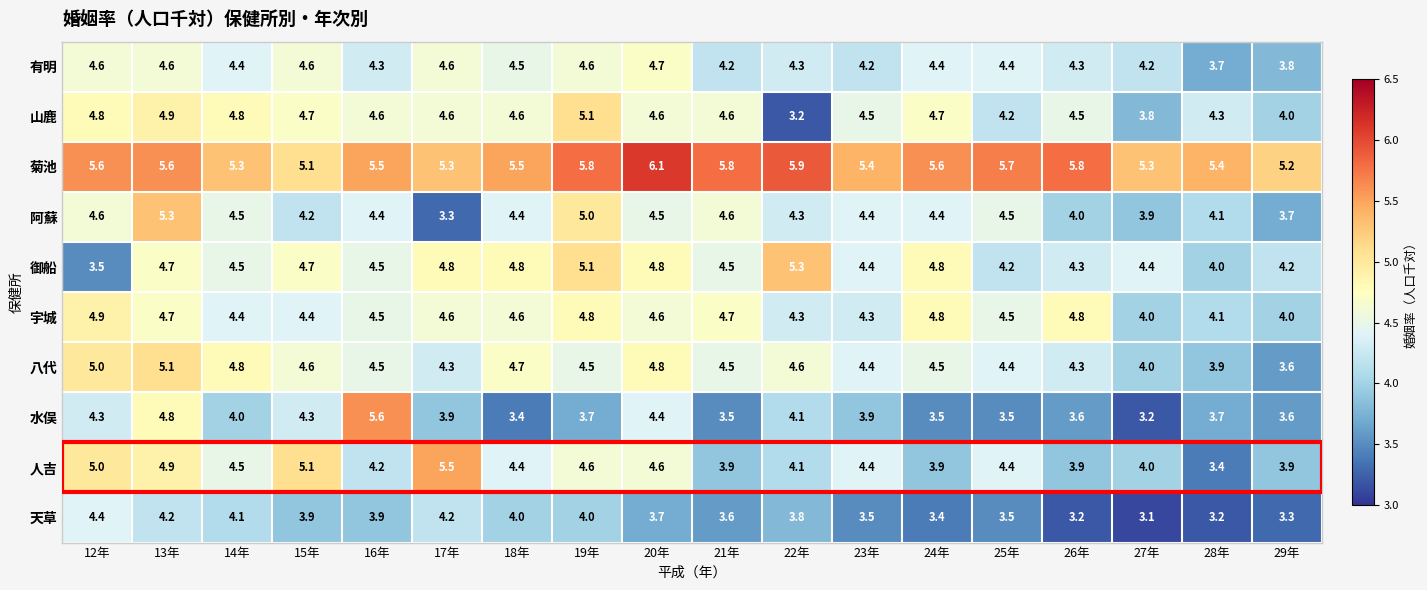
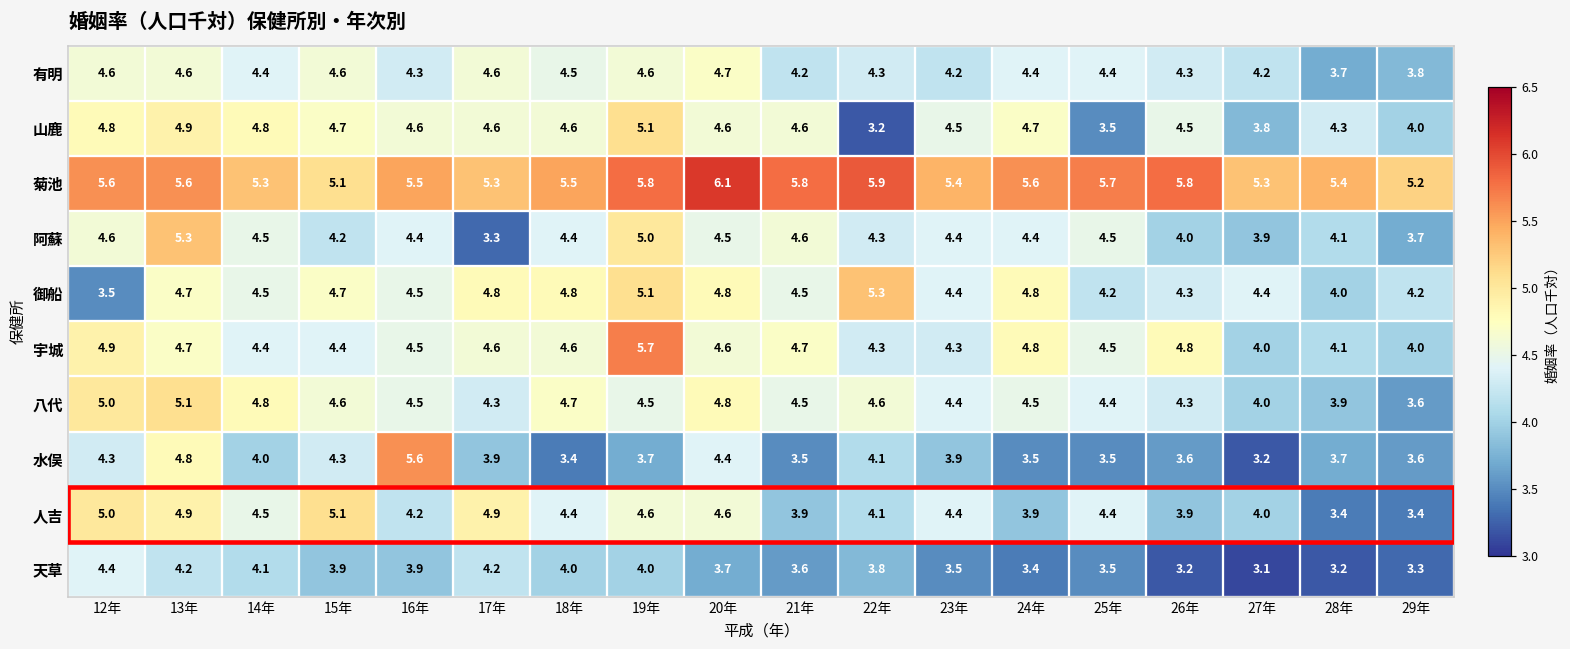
  {
    "有明": {
      "12年": 4.6,
      "13年": 4.6,
      "14年": 4.4,
      "15年": 4.6,
      "16年": 4.3,
      "17年": 4.6,
      "18年": 4.5,
      "19年": 4.6,
      "20年": 4.7,
      "21年": 4.2,
      "22年": 4.3,
      "23年": 4.2,
      "24年": 4.4,
      "25年": 4.4,
      "26年": 4.3,
      "27年": 4.2,
      "28年": 3.7,
      "29年": 3.8
    },
    "山鹿": {
      "12年": 4.8,
      "13年": 4.9,
      "14年": 4.8,
      "15年": 4.7,
      "16年": 4.6,
      "17年": 4.6,
      "18年": 4.6,
      "19年": 5.1,
      "20年": 4.6,
      "21年": 4.6,
      "22年": 3.2,
      "23年": 4.5,
      "24年": 4.7,
-     "25年": 4.2,
+     "25年": 3.5,
      "26年": 4.5,
      "27年": 3.8,
      "28年": 4.3,
      "29年": 4.0
    },
    "菊池": {
      "12年": 5.6,
      "13年": 5.6,
      "14年": 5.3,
      "15年": 5.1,
      "16年": 5.5,
      "17年": 5.3,
      "18年": 5.5,
      "19年": 5.8,
      "20年": 6.1,
      "21年": 5.8,
      "22年": 5.9,
      "23年": 5.4,
      "24年": 5.6,
      "25年": 5.7,
      "26年": 5.8,
      "27年": 5.3,
      "28年": 5.4,
      "29年": 5.2
    },
    "阿蘇": {
      "12年": 4.6,
      "13年": 5.3,
      "14年": 4.5,
      "15年": 4.2,
      "16年": 4.4,
      "17年": 3.3,
      "18年": 4.4,
      "19年": 5.0,
      "20年": 4.5,
      "21年": 4.6,
      "22年": 4.3,
      "23年": 4.4,
      "24年": 4.4,
      "25年": 4.5,
      "26年": 4.0,
      "27年": 3.9,
      "28年": 4.1,
      "29年": 3.7
    },
    "御船": {
      "12年": 3.5,
      "13年": 4.7,
      "14年": 4.5,
      "15年": 4.7,
      "16年": 4.5,
      "17年": 4.8,
      "18年": 4.8,
      "19年": 5.1,
      "20年": 4.8,
      "21年": 4.5,
      "22年": 5.3,
      "23年": 4.4,
      "24年": 4.8,
      "25年": 4.2,
      "26年": 4.3,
      "27年": 4.4,
      "28年": 4.0,
      "29年": 4.2
    },
    "宇城": {
      "12年": 4.9,
      "13年": 4.7,
      "14年": 4.4,
      "15年": 4.4,
      "16年": 4.5,
      "17年": 4.6,
      "18年": 4.6,
-     "19年": 4.8,
+     "19年": 5.7,
      "20年": 4.6,
      "21年": 4.7,
      "22年": 4.3,
      "23年": 4.3,
      "24年": 4.8,
      "25年": 4.5,
      "26年": 4.8,
      "27年": 4.0,
      "28年": 4.1,
      "29年": 4.0
    },
    "八代": {
      "12年": 5.0,
      "13年": 5.1,
      "14年": 4.8,
      "15年": 4.6,
      "16年": 4.5,
      "17年": 4.3,
      "18年": 4.7,
      "19年": 4.5,
      "20年": 4.8,
      "21年": 4.5,
      "22年": 4.6,
      "23年": 4.4,
      "24年": 4.5,
      "25年": 4.4,
      "26年": 4.3,
      "27年": 4.0,
      "28年": 3.9,
      "29年": 3.6
    },
    "水俣": {
      "12年": 4.3,
      "13年": 4.8,
      "14年": 4.0,
      "15年": 4.3,
      "16年": 5.6,
      "17年": 3.9,
      "18年": 3.4,
      "19年": 3.7,
      "20年": 4.4,
      "21年": 3.5,
      "22年": 4.1,
      "23年": 3.9,
      "24年": 3.5,
      "25年": 3.5,
      "26年": 3.6,
      "27年": 3.2,
      "28年": 3.7,
      "29年": 3.6
    },
    "人吉": {
      "12年": 5.0,
      "13年": 4.9,
      "14年": 4.5,
      "15年": 5.1,
      "16年": 4.2,
-     "17年": 5.5,
+     "17年": 4.9,
      "18年": 4.4,
      "19年": 4.6,
      "20年": 4.6,
      "21年": 3.9,
      "22年": 4.1,
      "23年": 4.4,
      "24年": 3.9,
      "25年": 4.4,
      "26年": 3.9,
      "27年": 4.0,
      "28年": 3.4,
-     "29年": 3.9
+     "29年": 3.4
    },
    "天草": {
      "12年": 4.4,
      "13年": 4.2,
      "14年": 4.1,
      "15年": 3.9,
      "16年": 3.9,
      "17年": 4.2,
      "18年": 4.0,
      "19年": 4.0,
      "20年": 3.7,
      "21年": 3.6,
      "22年": 3.8,
      "23年": 3.5,
      "24年": 3.4,
      "25年": 3.5,
      "26年": 3.2,
      "27年": 3.1,
      "28年": 3.2,
      "29年": 3.3
    }
  }
